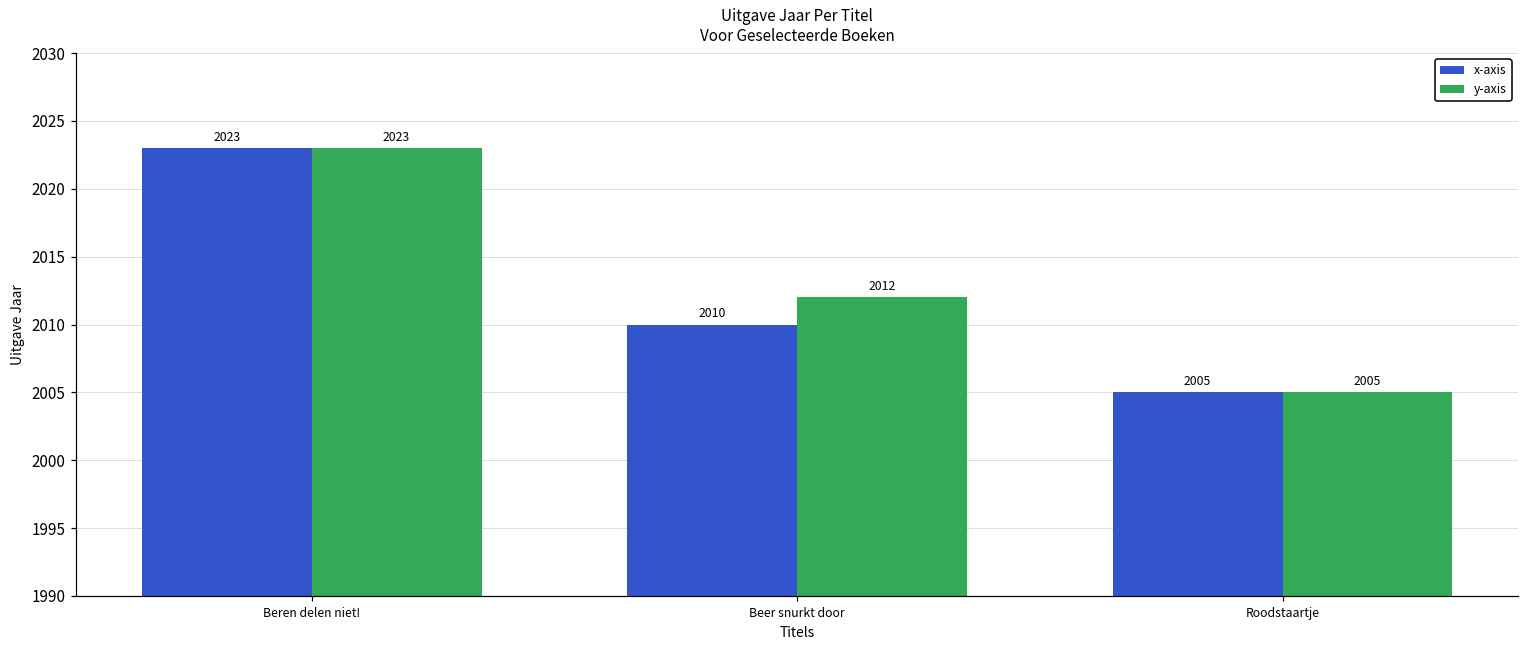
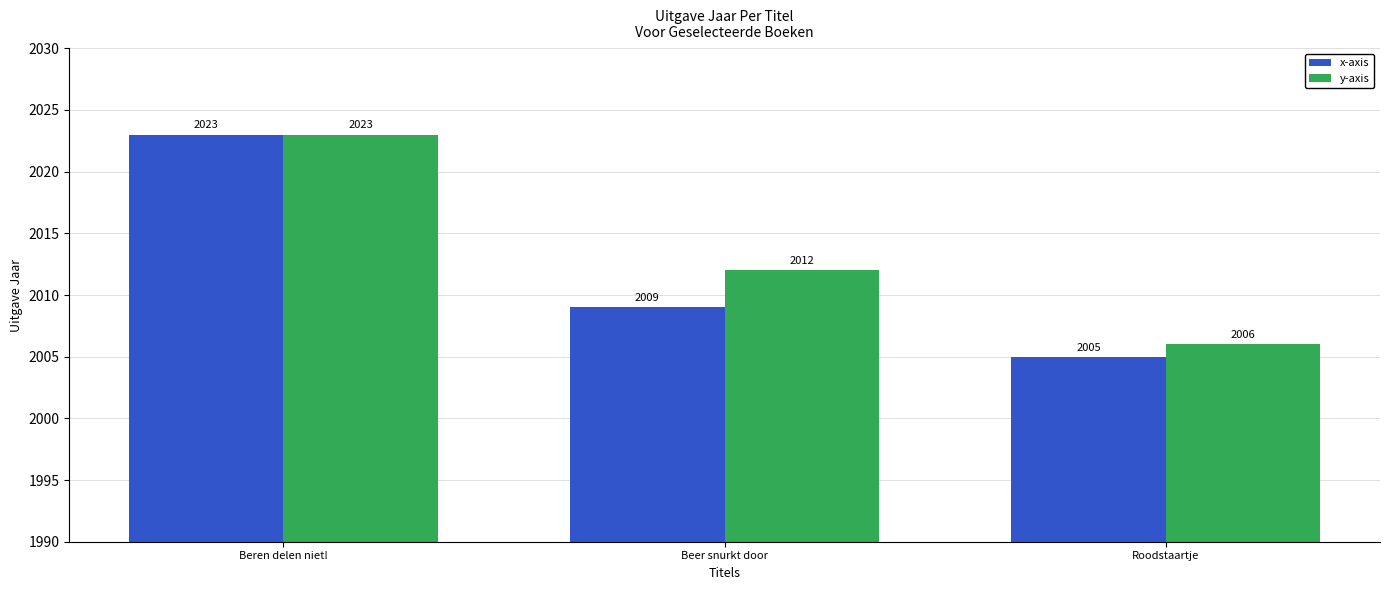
  {
    "x-axis": {
      "Beren delen niet!": 2023,
-     "Beer snurkt door": 2010,
+     "Beer snurkt door": 2009,
      "Roodstaartje": 2005
    },
    "y-axis": {
      "Beren delen niet!": 2023,
      "Beer snurkt door": 2012,
-     "Roodstaartje": 2005
+     "Roodstaartje": 2006
    }
  }
